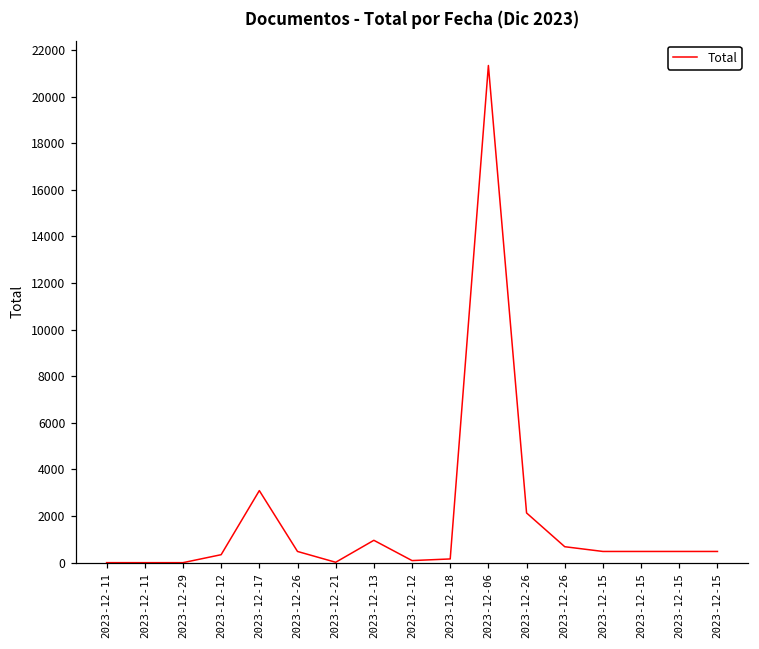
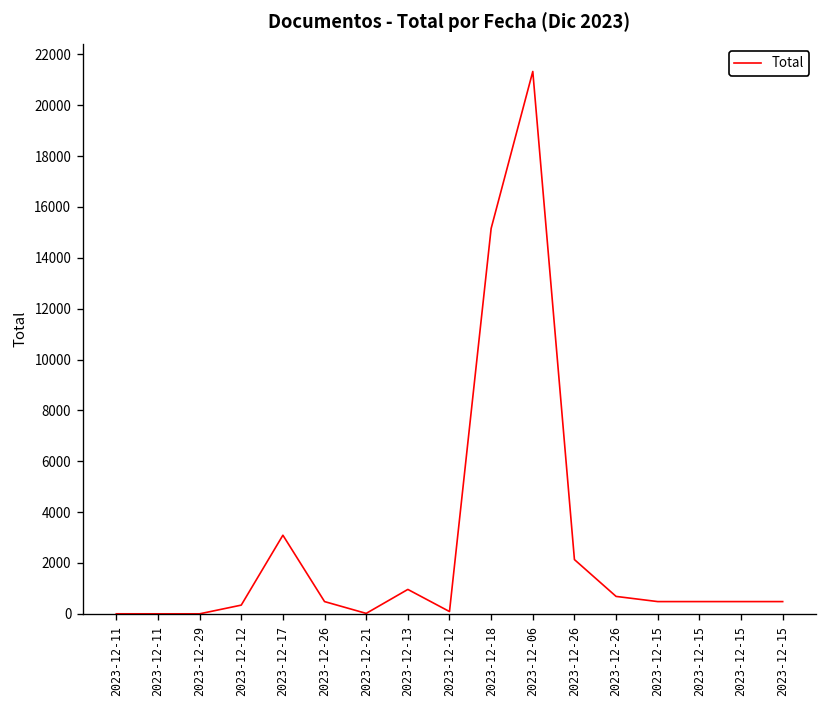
  {
    "2023-12-29": 0,
    "2023-12-17": 3100,
    "2023-12-21": 0,
    "2023-12-13": 1000,
-   "2023-12-18": 200,
+   "2023-12-18": 15200,
    "2023-12-06": 21300
  }
